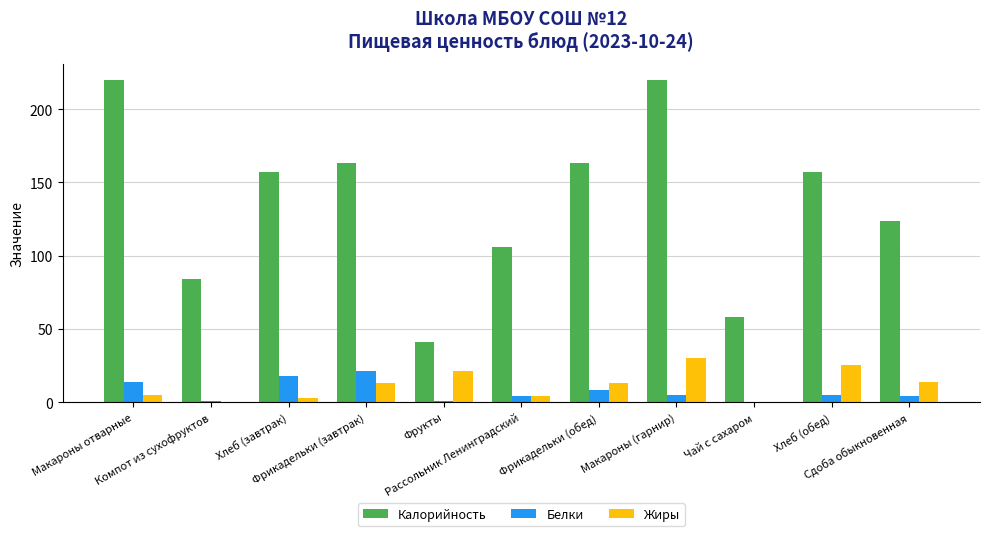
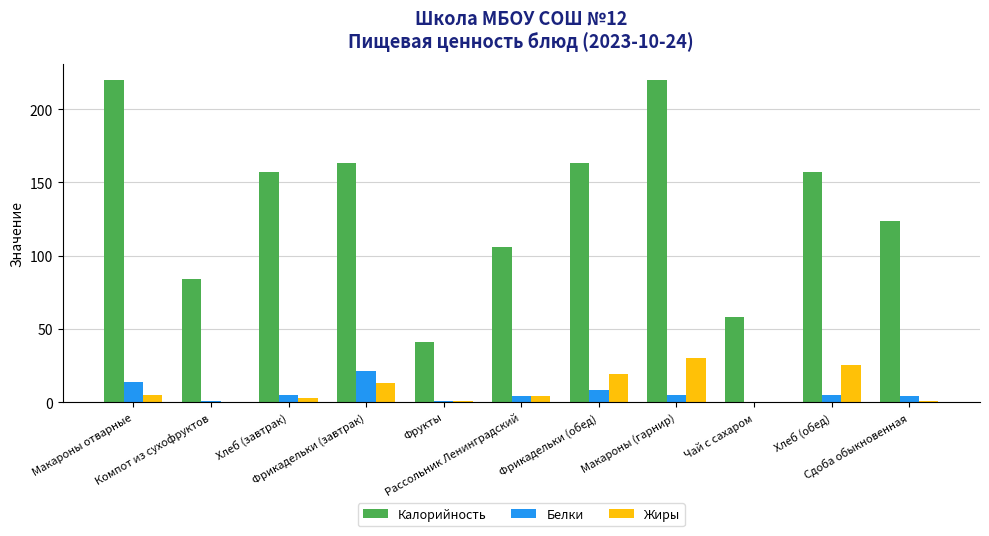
  {
    "Калорийность": {
      "Макароны отварные": 220,
      "Компот из сухофруктов": 84,
      "Хлеб (завтрак)": 157,
      "Фрикадельки (завтрак)": 163,
      "Фрукты": 41,
      "Рассольник Ленинградский": 106,
      "Фрикадельки (обед)": 163,
      "Макароны (гарнир)": 220,
      "Чай с сахаром": 58,
      "Хлеб (обед)": 157,
      "Сдоба обыкновенная": 124
    },
    "Белки": {
      "Макароны отварные": 14,
-     "Хлеб (завтрак)": 18,
+     "Хлеб (завтрак)": 5,
      "Фрикадельки (завтрак)": 21,
      "Рассольник Ленинградский": 4,
      "Фрикадельки (обед)": 8,
      "Макароны (гарнир)": 5,
      "Чай с сахаром": 0,
      "Хлеб (обед)": 5,
      "Сдоба обыкновенная": 4
    },
    "Жиры": {
      "Макароны отварные": 5,
      "Компот из сухофруктов": 0,
      "Хлеб (завтрак)": 3,
      "Фрикадельки (завтрак)": 13,
-     "Фрукты": 21,
+     "Фрукты": 1,
      "Рассольник Ленинградский": 4,
-     "Фрикадельки (обед)": 13,
+     "Фрикадельки (обед)": 19,
      "Макароны (гарнир)": 30,
      "Чай с сахаром": 0,
      "Хлеб (обед)": 25,
-     "Сдоба обыкновенная": 14
+     "Сдоба обыкновенная": 1
    }
  }
